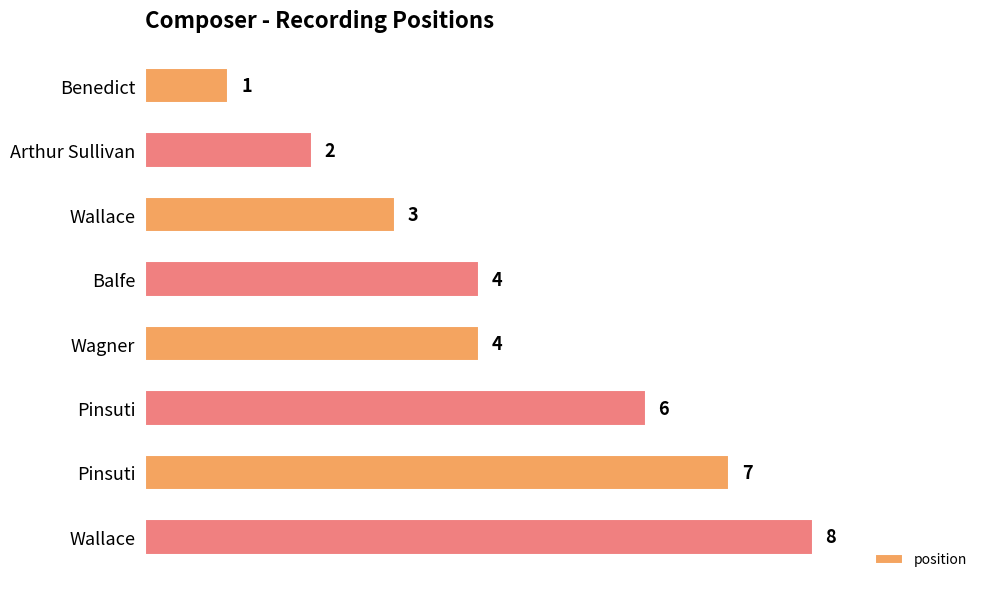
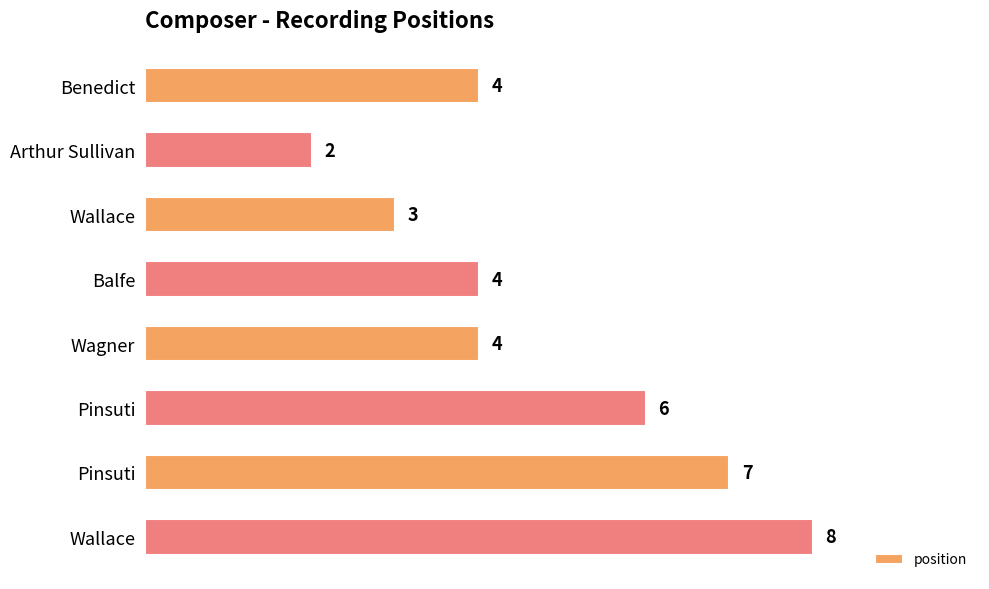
  {
-   "Benedict": 1,
+   "Benedict": 4,
    "Arthur Sullivan": 2,
    "Balfe": 4,
    "Wagner": 4
  }
